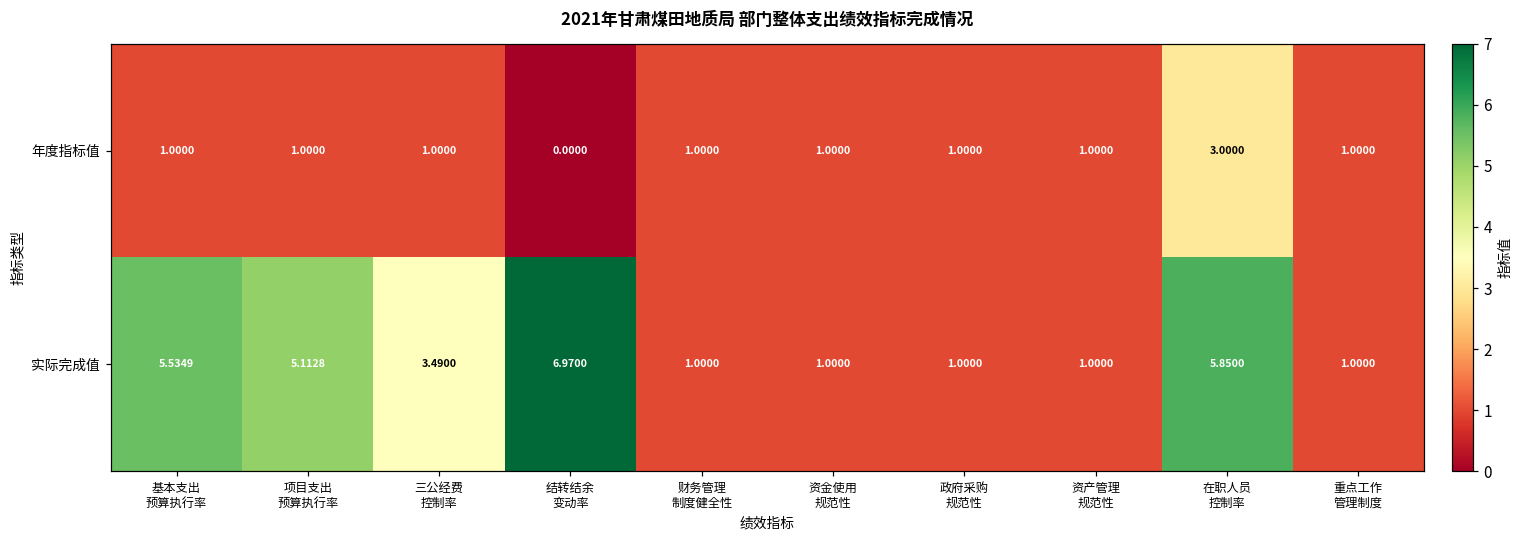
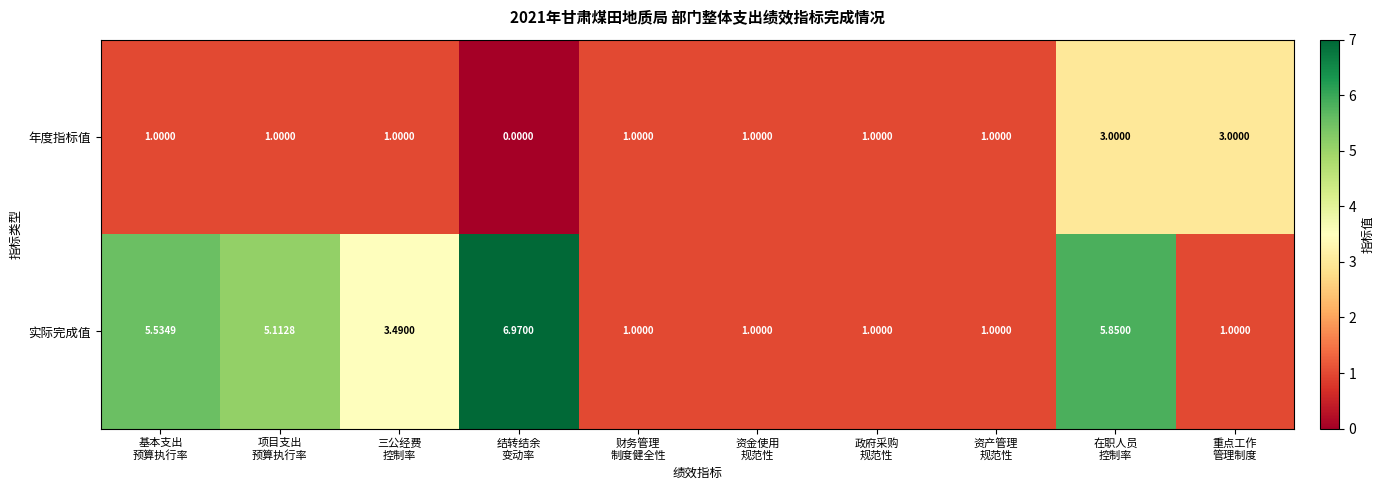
  {
    "年度指标值": {
      "基本支出 预算执行率": 1.0000,
      "项目支出 预算执行率": 1.0000,
      "三公经费 控制率": 1.0000,
      "结转结余 变动率": 0.0000,
      "财务管理 制度健全性": 1.0000,
      "资金使用 规范性": 1.0000,
      "政府采购 规范性": 1.0000,
      "资产管理 规范性": 1.0000,
      "在职人员 控制率": 3.0000,
-     "重点工作 管理制度": 1.0000
+     "重点工作 管理制度": 3.0000
    },
    "实际完成值": {
      "基本支出 预算执行率": 5.5349,
      "项目支出 预算执行率": 5.1128,
      "三公经费 控制率": 3.4900,
      "结转结余 变动率": 6.9700,
      "财务管理 制度健全性": 1.0000,
      "资金使用 规范性": 1.0000,
      "政府采购 规范性": 1.0000,
      "资产管理 规范性": 1.0000,
      "在职人员 控制率": 5.8500,
      "重点工作 管理制度": 1.0000
    }
  }
